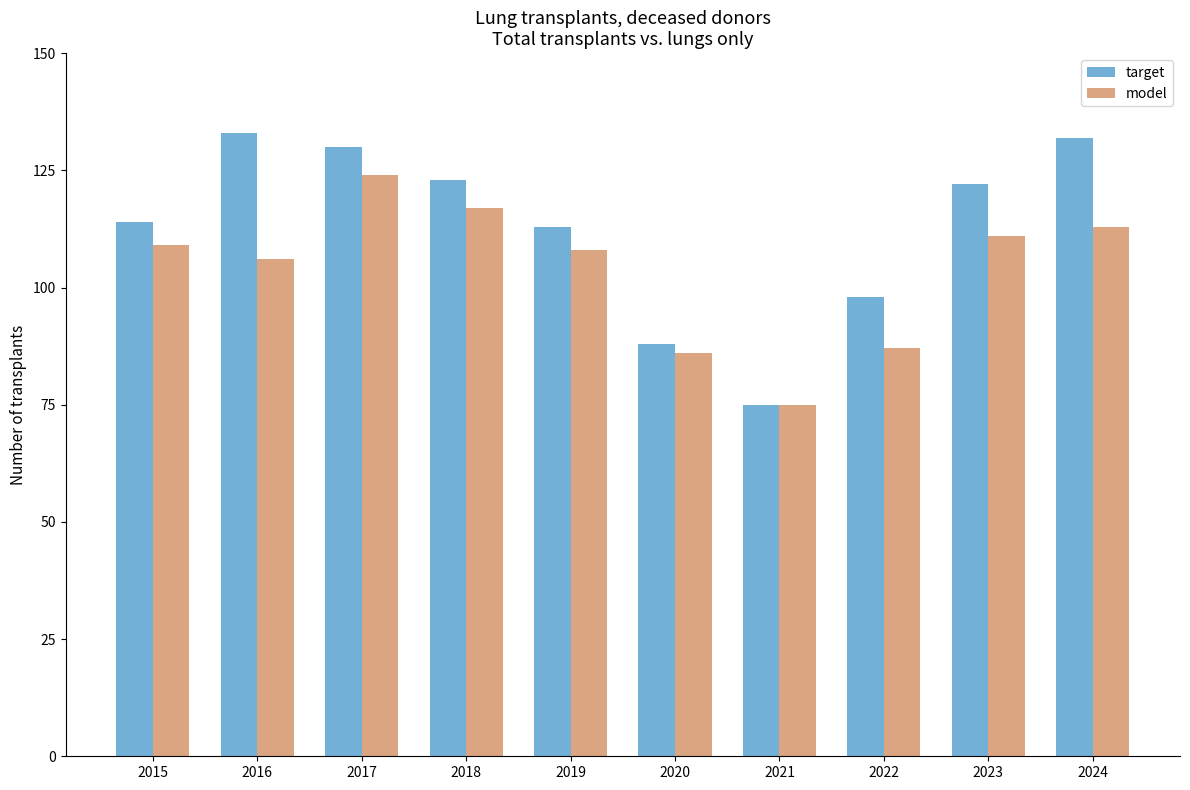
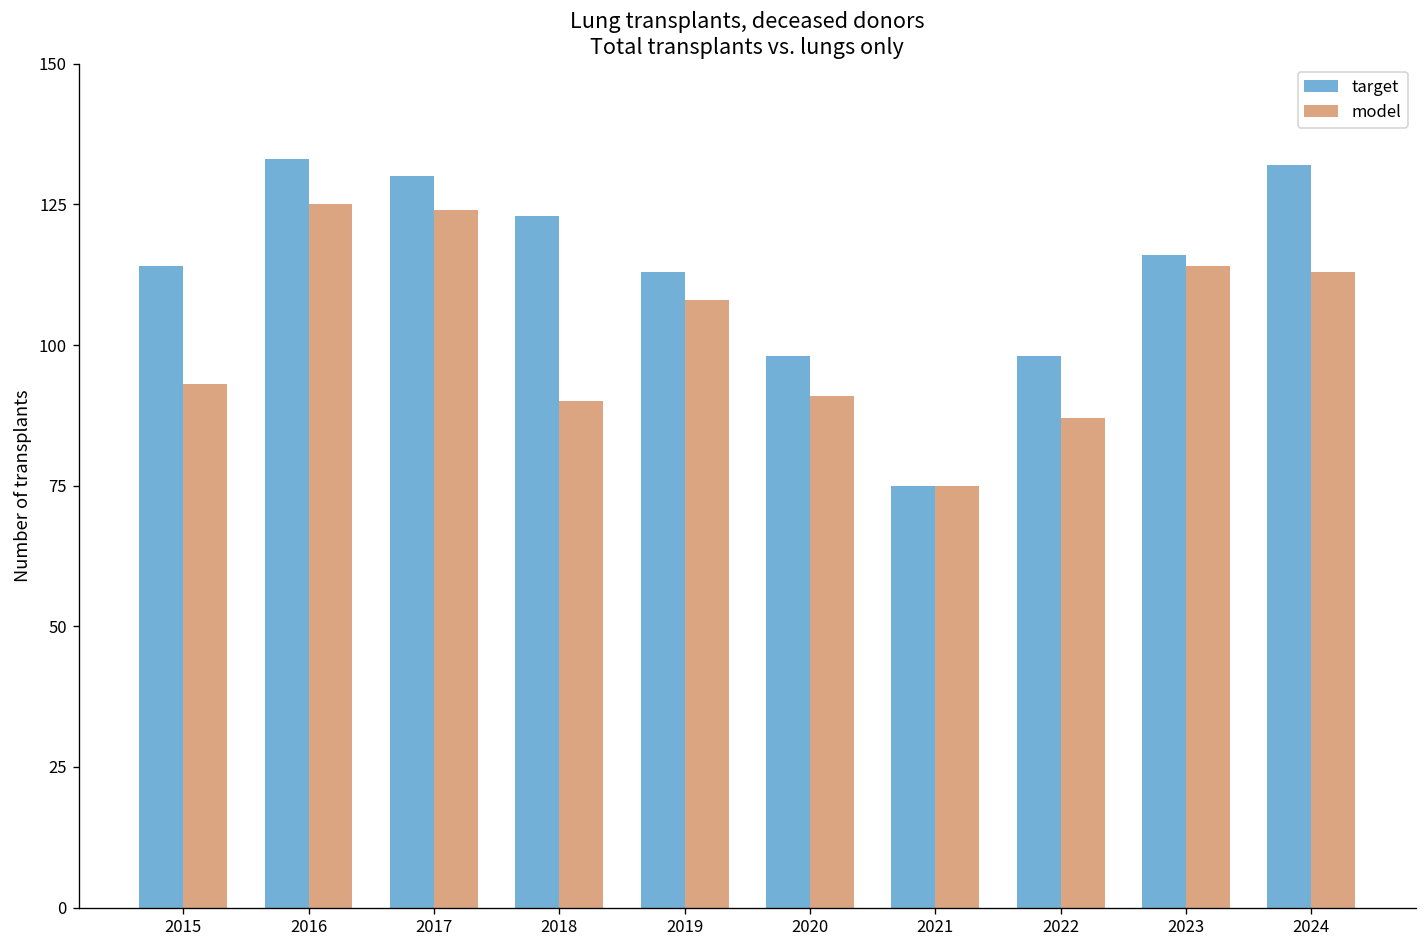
  {
    "target": {
      "2015": 114,
      "2016": 133,
      "2017": 130,
      "2018": 123,
      "2019": 113,
-     "2020": 88,
+     "2020": 98,
      "2021": 75,
      "2022": 98,
-     "2023": 122,
+     "2023": 116,
      "2024": 132
    },
    "model": {
-     "2015": 109,
-     "2016": 106,
+     "2015": 93,
+     "2016": 125,
      "2017": 124,
-     "2018": 117,
+     "2018": 90,
      "2019": 108,
-     "2020": 86,
+     "2020": 91,
      "2021": 75,
      "2022": 87,
-     "2023": 111,
+     "2023": 114,
      "2024": 113
    }
  }
